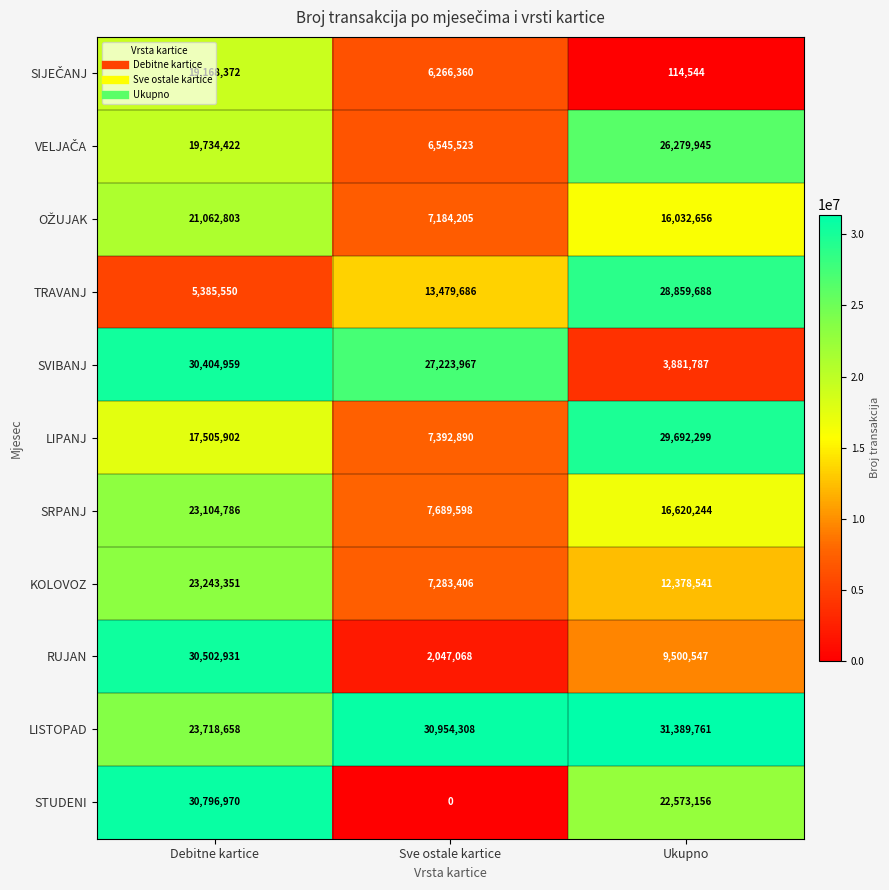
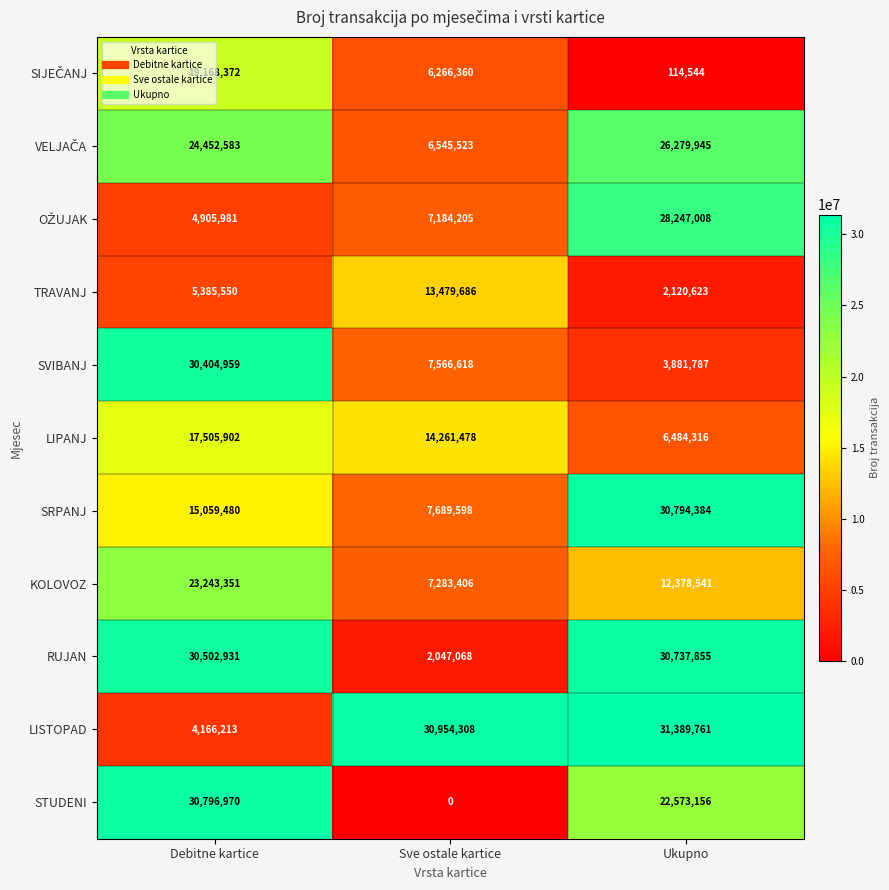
  {
    "SIJEČANJ": {
      "Sve ostale kartice": "6,266,360",
      "Ukupno": "114,544"
    },
    "VELJAČA": {
-     "Debitne kartice": "19,734,422",
+     "Debitne kartice": "24,452,583",
      "Sve ostale kartice": "6,545,523",
      "Ukupno": "26,279,945"
    },
    "OŽUJAK": {
-     "Debitne kartice": "21,062,803",
+     "Debitne kartice": "4,905,981",
      "Sve ostale kartice": "7,184,205",
-     "Ukupno": "16,032,656"
+     "Ukupno": "28,247,008"
    },
    "TRAVANJ": {
      "Debitne kartice": "5,385,550",
      "Sve ostale kartice": "13,479,686",
-     "Ukupno": "28,859,688"
+     "Ukupno": "2,120,623"
    },
    "SVIBANJ": {
      "Debitne kartice": "30,404,959",
-     "Sve ostale kartice": "27,223,967",
+     "Sve ostale kartice": "7,566,618",
      "Ukupno": "3,881,787"
    },
    "LIPANJ": {
      "Debitne kartice": "17,505,902",
-     "Sve ostale kartice": "7,392,890",
-     "Ukupno": "29,692,299"
+     "Sve ostale kartice": "14,261,478",
+     "Ukupno": "6,484,316"
    },
    "SRPANJ": {
-     "Debitne kartice": "23,104,786",
+     "Debitne kartice": "15,059,480",
      "Sve ostale kartice": "7,689,598",
-     "Ukupno": "16,620,244"
+     "Ukupno": "30,794,384"
    },
    "KOLOVOZ": {
      "Debitne kartice": "23,243,351",
      "Sve ostale kartice": "7,283,406",
      "Ukupno": "12,378,541"
    },
    "RUJAN": {
      "Debitne kartice": "30,502,931",
      "Sve ostale kartice": "2,047,068",
-     "Ukupno": "9,500,547"
+     "Ukupno": "30,737,855"
    },
    "LISTOPAD": {
-     "Debitne kartice": "23,718,658",
+     "Debitne kartice": "4,166,213",
      "Sve ostale kartice": "30,954,308",
      "Ukupno": "31,389,761"
    },
    "STUDENI": {
      "Debitne kartice": "30,796,970",
      "Sve ostale kartice": "0",
      "Ukupno": "22,573,156"
    }
  }
